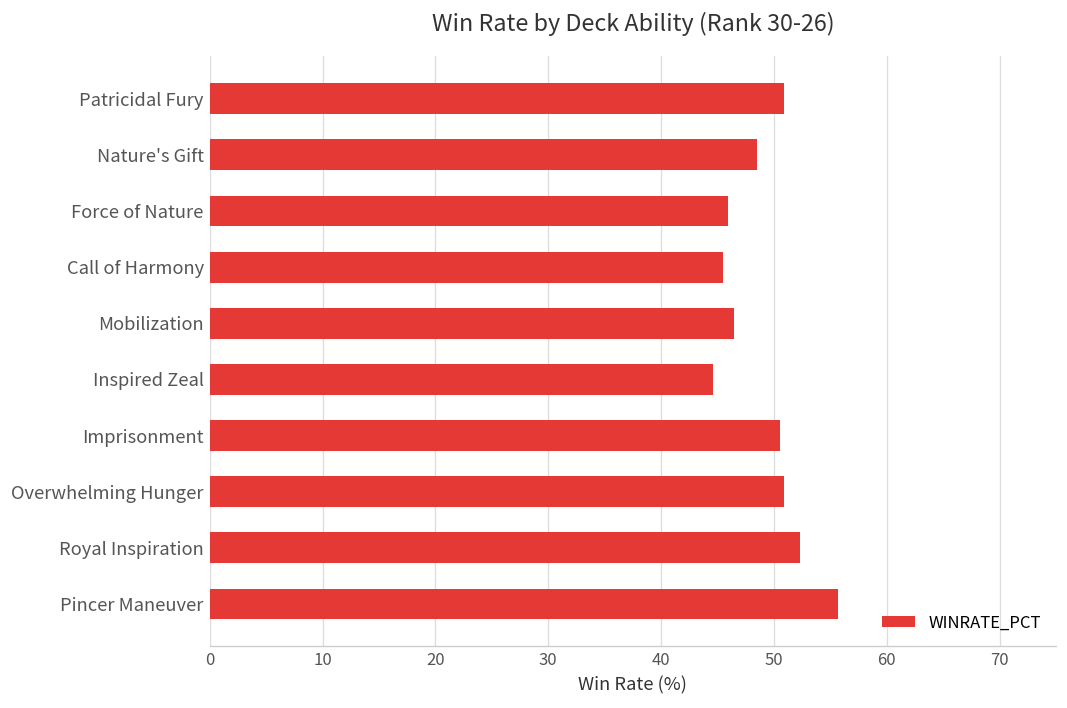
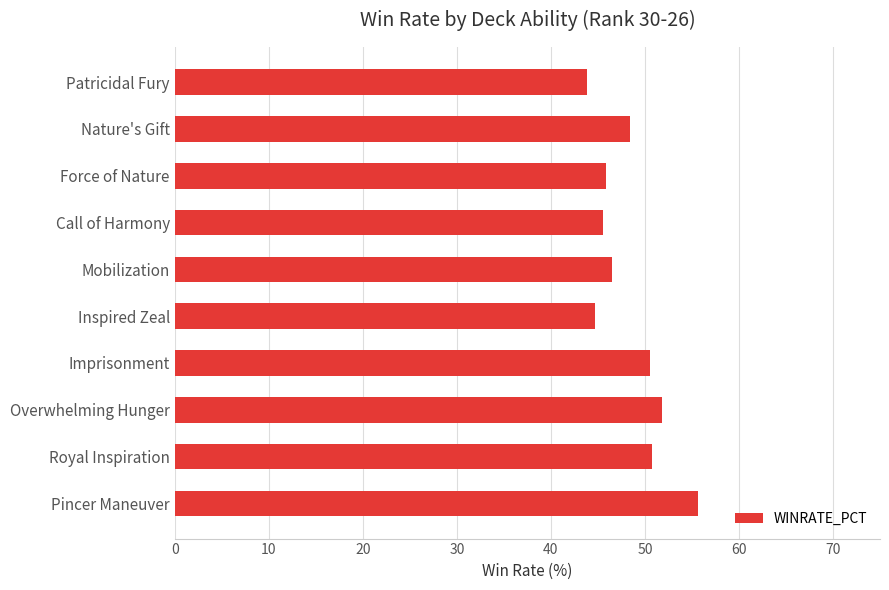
  {
-   "Patricidal Fury": 51,
+   "Patricidal Fury": 44,
    "Nature's Gift": 48,
    "Force of Nature": 46,
    "Call of Harmony": 46,
    "Mobilization": 46,
    "Inspired Zeal": 45,
    "Imprisonment": 51,
-   "Overwhelming Hunger": 51,
-   "Royal Inspiration": 52,
+   "Overwhelming Hunger": 52,
+   "Royal Inspiration": 51,
    "Pincer Maneuver": 56
  }
